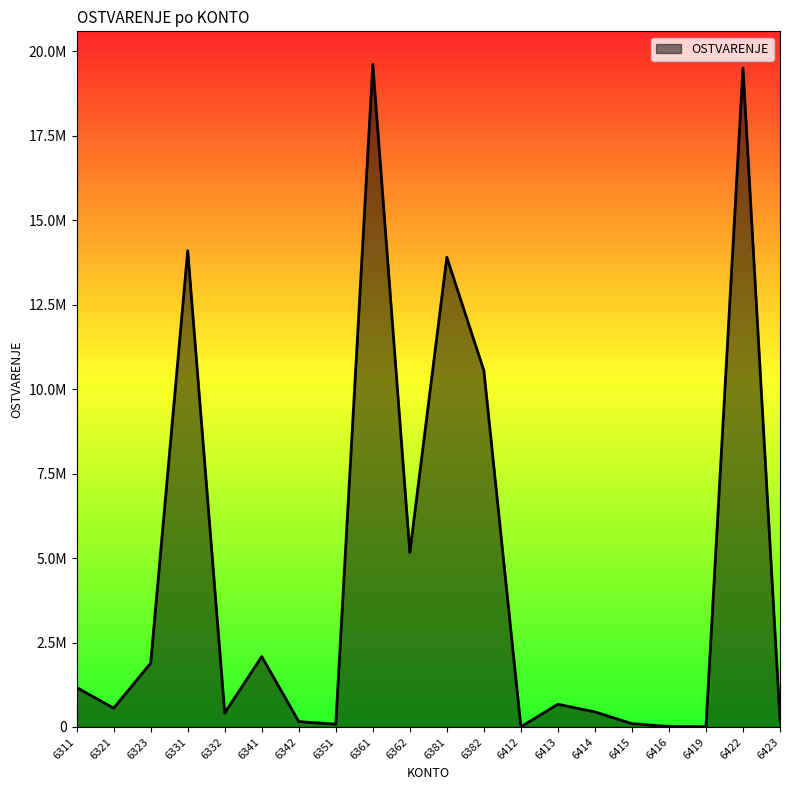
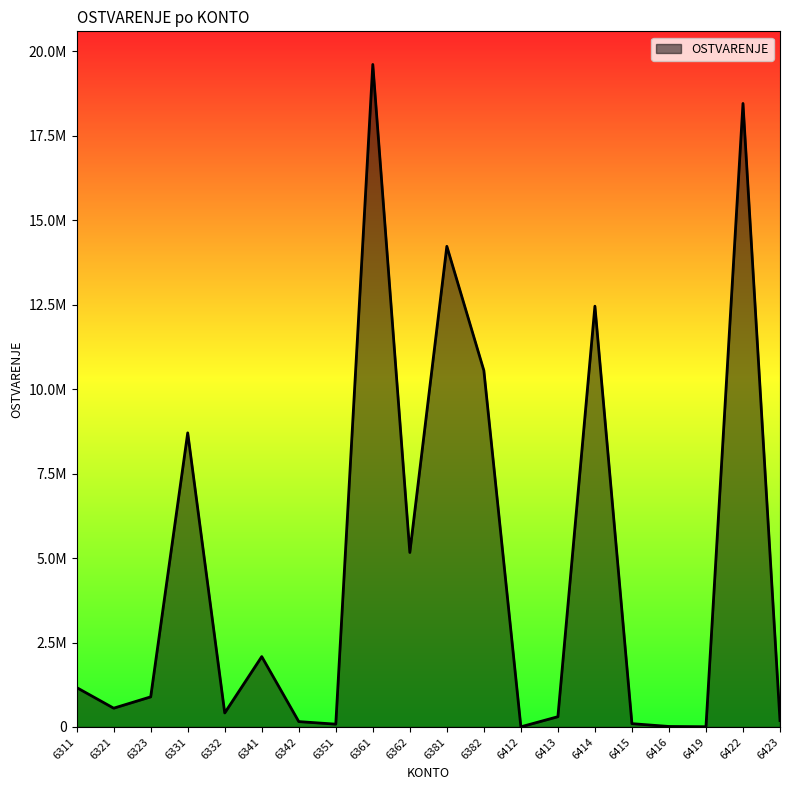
  {
    "6311": 1200000,
    "6321": 600000,
-   "6323": 1900000,
-   "6331": 14100000,
+   "6323": 900000,
+   "6331": 8700000,
    "6332": 400000,
    "6341": 2100000,
    "6342": 200000,
    "6351": 100000,
    "6361": 19600000,
    "6362": 5200000,
-   "6381": 13900000,
+   "6381": 14200000,
    "6382": 10600000,
    "6412": 0,
-   "6413": 700000,
-   "6414": 400000,
+   "6413": 300000,
+   "6414": 12500000,
    "6415": 100000,
    "6416": 0,
    "6419": 0,
-   "6422": 19500000,
+   "6422": 18500000,
    "6423": 200000
  }
